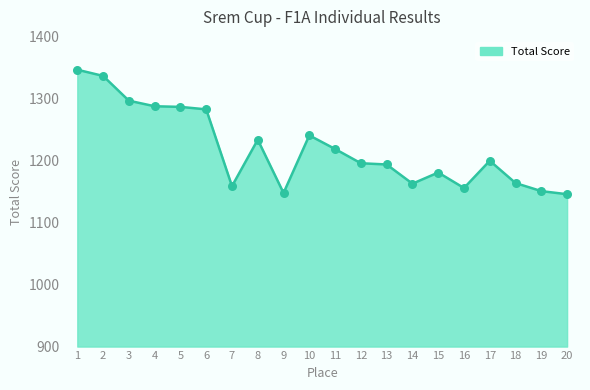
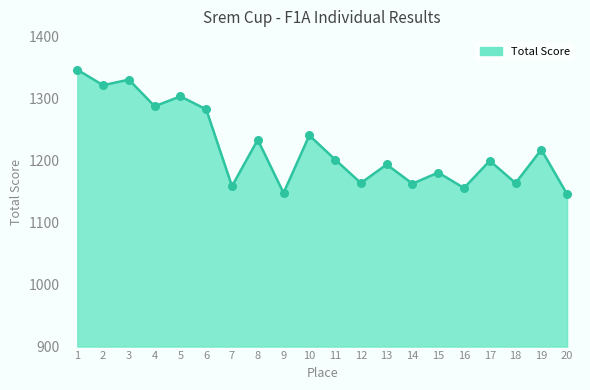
  {
    "1": 1350,
-   "2": 1340,
-   "3": 1300,
+   "2": 1320,
+   "3": 1330,
    "4": 1290,
-   "5": 1290,
+   "5": 1300,
    "6": 1280,
    "7": 1160,
    "8": 1230,
    "9": 1150,
    "10": 1240,
-   "11": 1220,
-   "12": 1200,
+   "11": 1200,
+   "12": 1160,
    "13": 1190,
    "14": 1160,
    "15": 1180,
    "16": 1160,
    "17": 1200,
    "18": 1160,
-   "19": 1150,
+   "19": 1220,
    "20": 1150
  }
